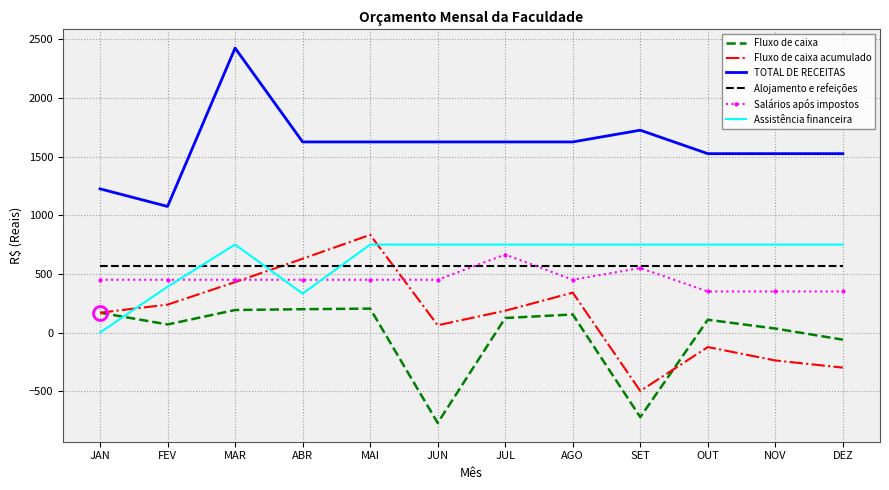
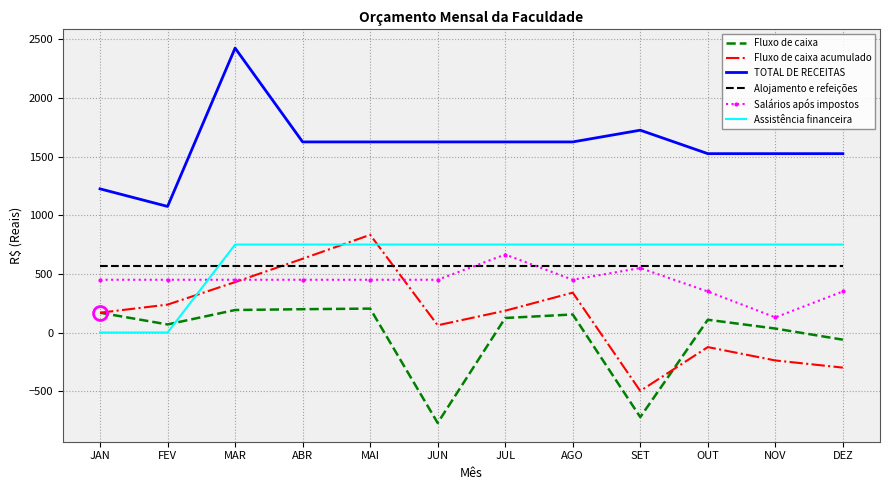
  {
    "Fluxo de caixa": {
      "FEV": 70,
      "MAR": 190,
      "ABR": 200,
      "MAI": 200,
      "JUN": -770,
      "JUL": 120,
      "AGO": 150,
      "SET": -720,
      "OUT": 110,
      "NOV": 30,
      "DEZ": -60
    },
    "Fluxo de caixa acumulado": {
      "FEV": 240,
      "ABR": 630,
      "MAI": 830,
      "JUN": 60,
      "JUL": 190,
      "AGO": 340,
      "SET": -500,
      "OUT": -120,
      "NOV": -240,
      "DEZ": -300
    },
    "TOTAL DE RECEITAS": {
      "JAN": 1230,
      "FEV": 1080,
      "MAR": 2430,
      "ABR": 1630,
      "MAI": 1630,
      "JUN": 1630,
      "JUL": 1630,
      "AGO": 1630,
      "SET": 1730,
      "OUT": 1530,
      "NOV": 1530,
      "DEZ": 1530
    },
    "Alojamento e refeições": {
      "JAN": 570,
      "FEV": 570,
      "MAR": 570,
      "ABR": 570,
      "MAI": 570,
      "JUN": 570,
      "JUL": 570,
      "AGO": 570,
      "OUT": 570,
      "NOV": 570,
      "DEZ": 570
    },
    "Salários após impostos": {
      "JAN": 450,
      "FEV": 450,
      "ABR": 450,
      "MAI": 450,
      "JUN": 450,
      "JUL": 670,
      "AGO": 450,
      "OUT": 350,
-     "NOV": 350,
+     "NOV": 130,
      "DEZ": 350
    },
    "Assistência financeira": {
      "JAN": 0,
-     "FEV": 390,
+     "FEV": 0,
      "MAR": 750,
-     "ABR": 330,
+     "ABR": 750,
      "MAI": 750,
      "JUN": 750,
      "JUL": 750,
      "AGO": 750,
      "SET": 750,
      "OUT": 750,
      "NOV": 750,
      "DEZ": 750
    }
  }
